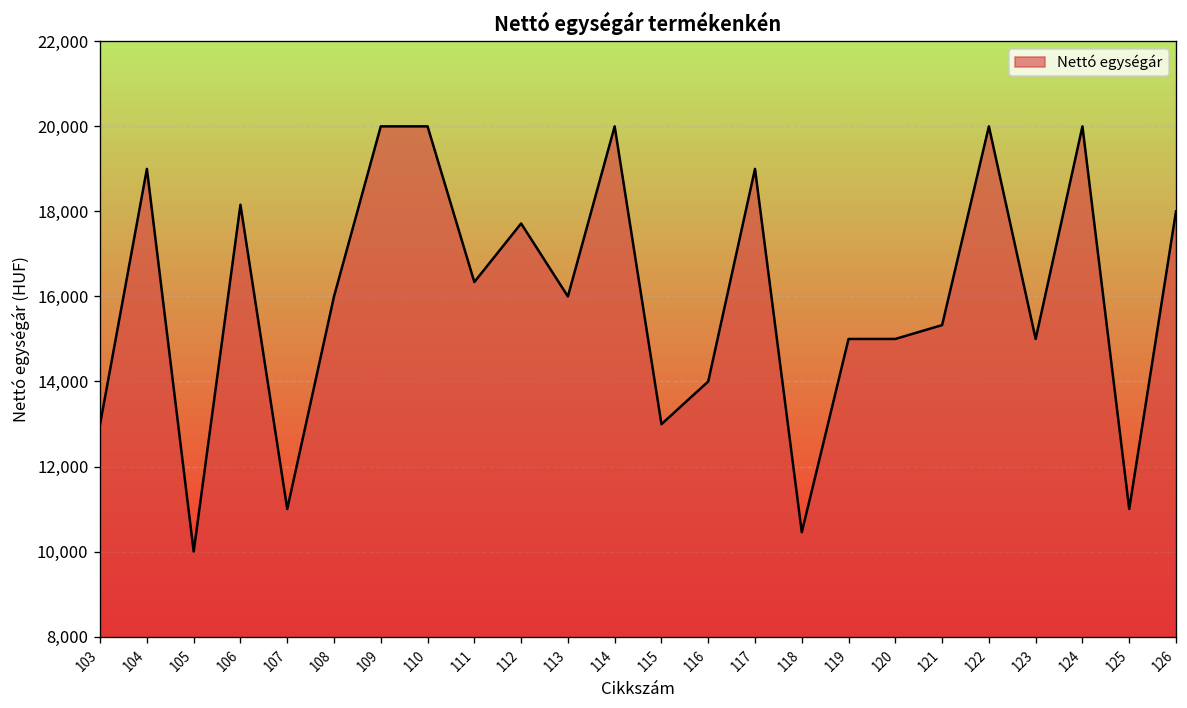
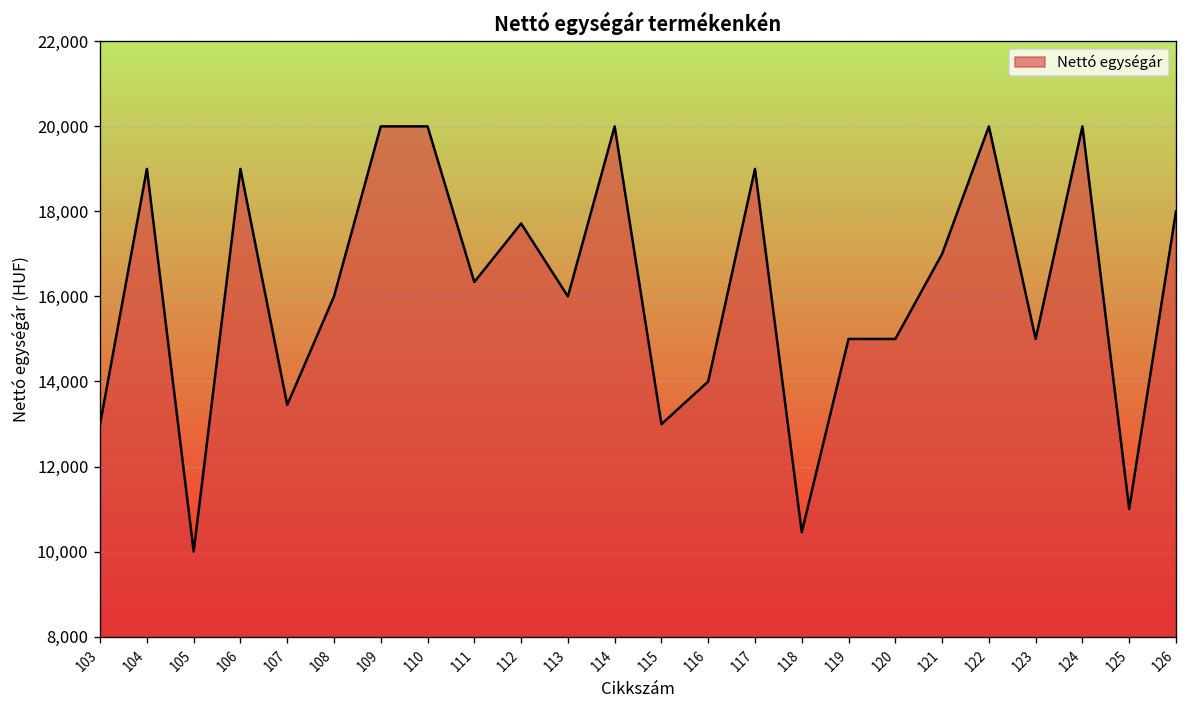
  {
    "103": "13,000",
    "104": "19,000",
    "105": "10,000",
-   "106": "18,200",
-   "107": "11,000",
+   "106": "19,000",
+   "107": "13,400",
    "108": "16,000",
    "109": "20,000",
    "110": "20,000",
    "111": "16,300",
    "112": "17,700",
    "113": "16,000",
    "114": "20,000",
    "115": "13,000",
    "116": "14,000",
    "117": "19,000",
    "118": "10,500",
    "119": "15,000",
    "120": "15,000",
-   "121": "15,300",
+   "121": "17,000",
    "122": "20,000",
    "123": "15,000",
    "124": "20,000",
    "125": "11,000",
    "126": "18,000"
  }
